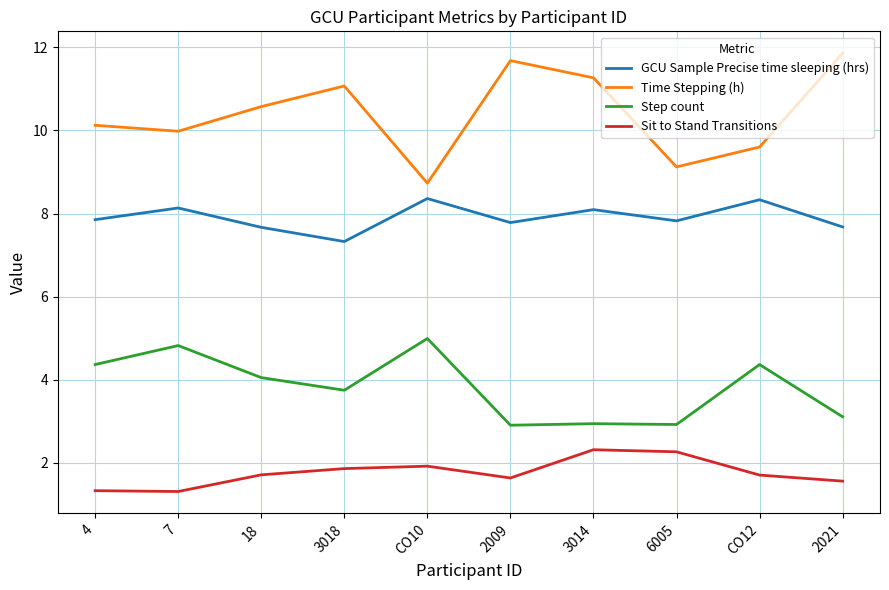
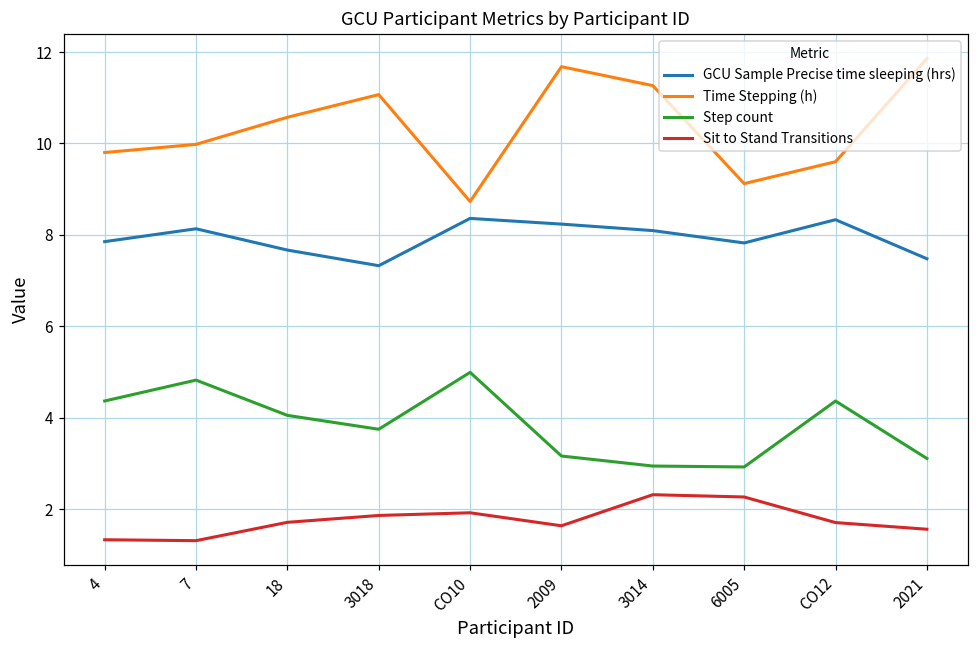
  {
    "GCU Sample Precise time sleeping (hrs)": {
      "4": 7.9,
      "7": 8.1,
      "18": 7.7,
      "3018": 7.3,
      "CO10": 8.4,
-     "2009": 7.8,
+     "2009": 8.2,
      "3014": 8.1,
      "6005": 7.8,
      "CO12": 8.3,
-     "2021": 7.7
+     "2021": 7.5
    },
    "Time Stepping (h)": {
-     "4": 10.1,
+     "4": 9.8,
      "7": 10.0,
      "18": 10.6,
      "3018": 11.1,
      "CO10": 8.7,
      "2009": 11.7,
      "3014": 11.3,
      "6005": 9.1,
      "CO12": 9.6
    },
    "Step count": {
      "4": 4.4,
      "7": 4.8,
      "18": 4.1,
      "3018": 3.7,
      "CO10": 5.0,
-     "2009": 2.9,
+     "2009": 3.2,
      "3014": 2.9,
      "6005": 2.9,
      "CO12": 4.4,
      "2021": 3.1
    },
    "Sit to Stand Transitions": {
      "4": 1.3,
      "7": 1.3,
      "18": 1.7,
      "3018": 1.9,
      "CO10": 1.9,
      "2009": 1.6,
      "3014": 2.3,
      "6005": 2.3,
      "CO12": 1.7,
      "2021": 1.6
    }
  }
